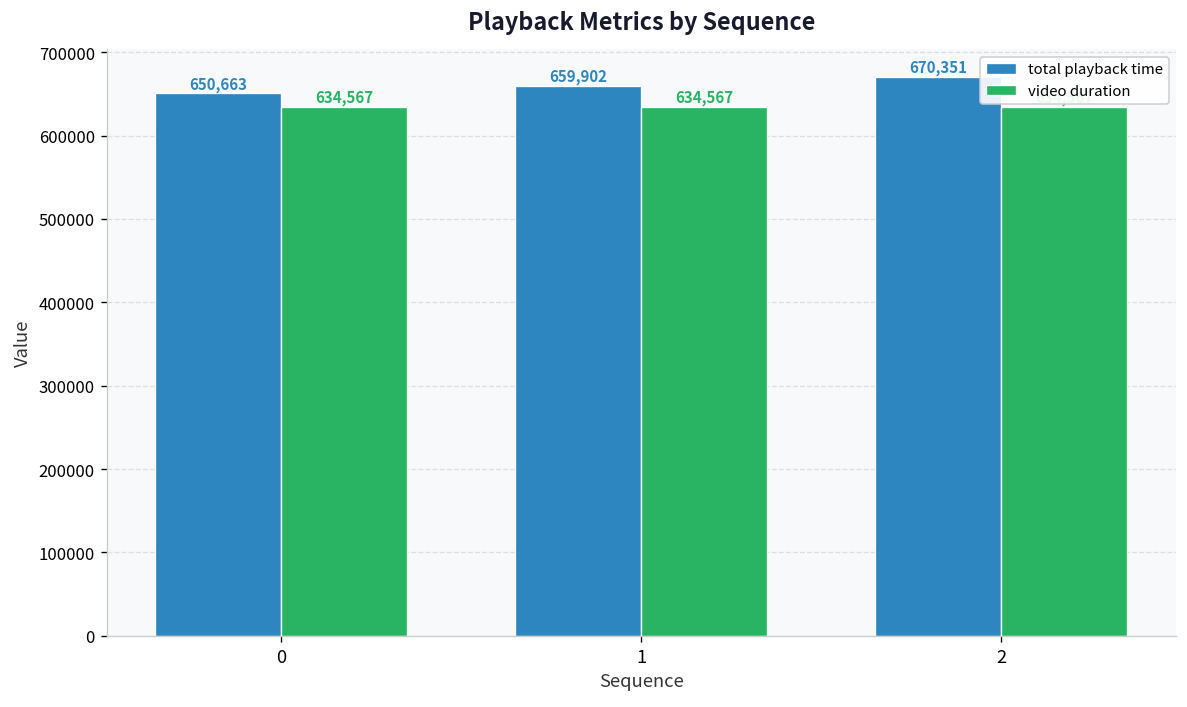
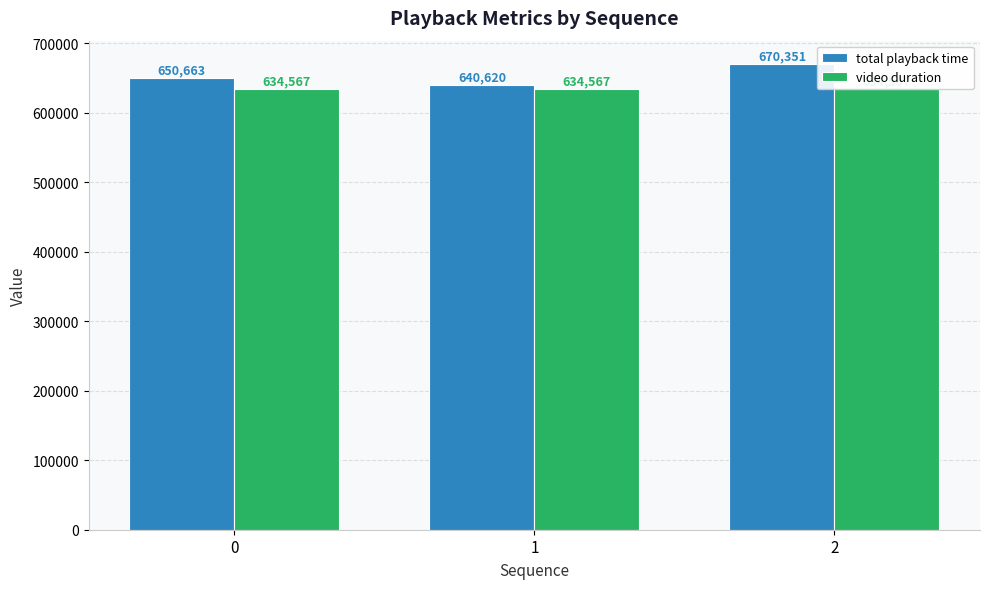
  {
    "total playback time": {
      "0": "650,663",
-     "1": "659,902",
+     "1": "640,620",
      "2": "670,351"
    },
    "video duration": {
      "0": "634,567",
      "1": "634,567"
    }
  }
